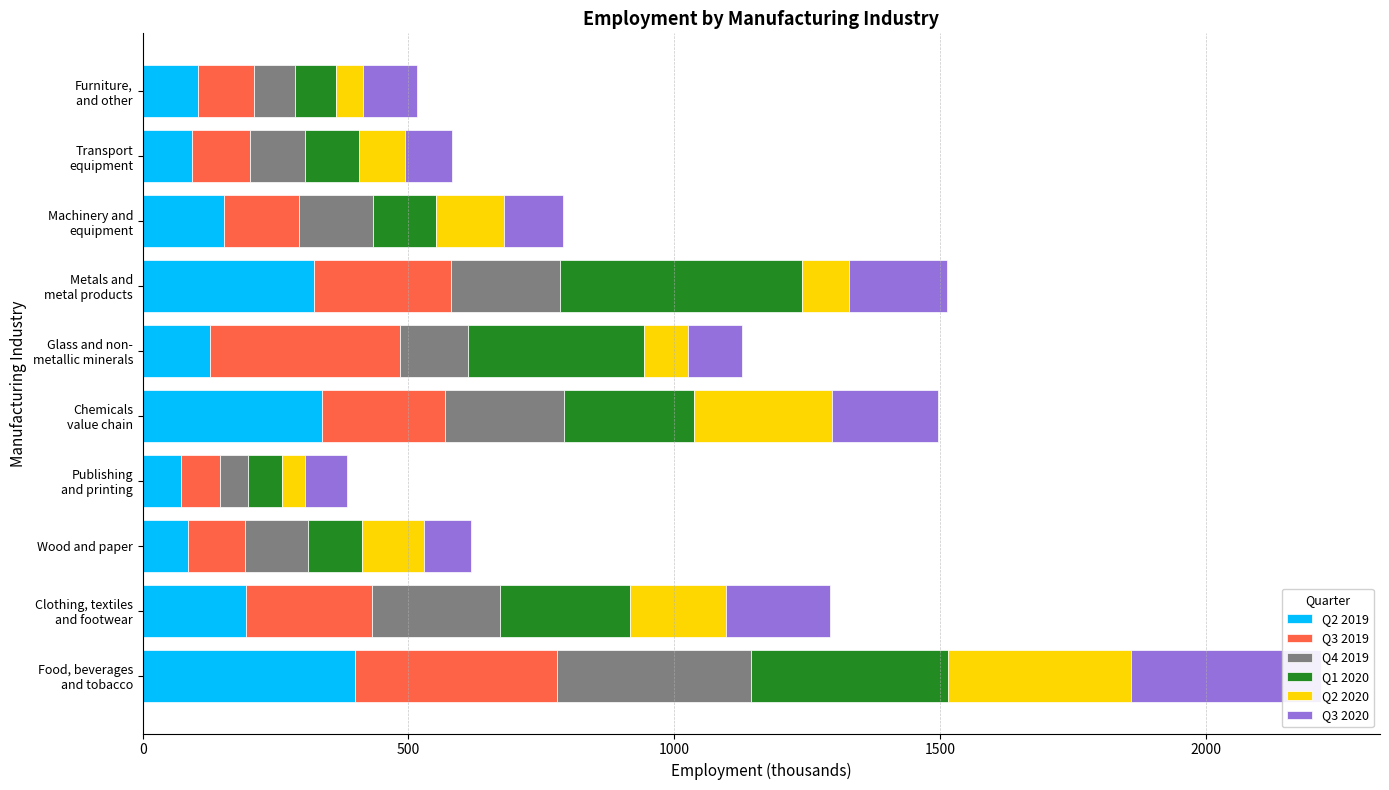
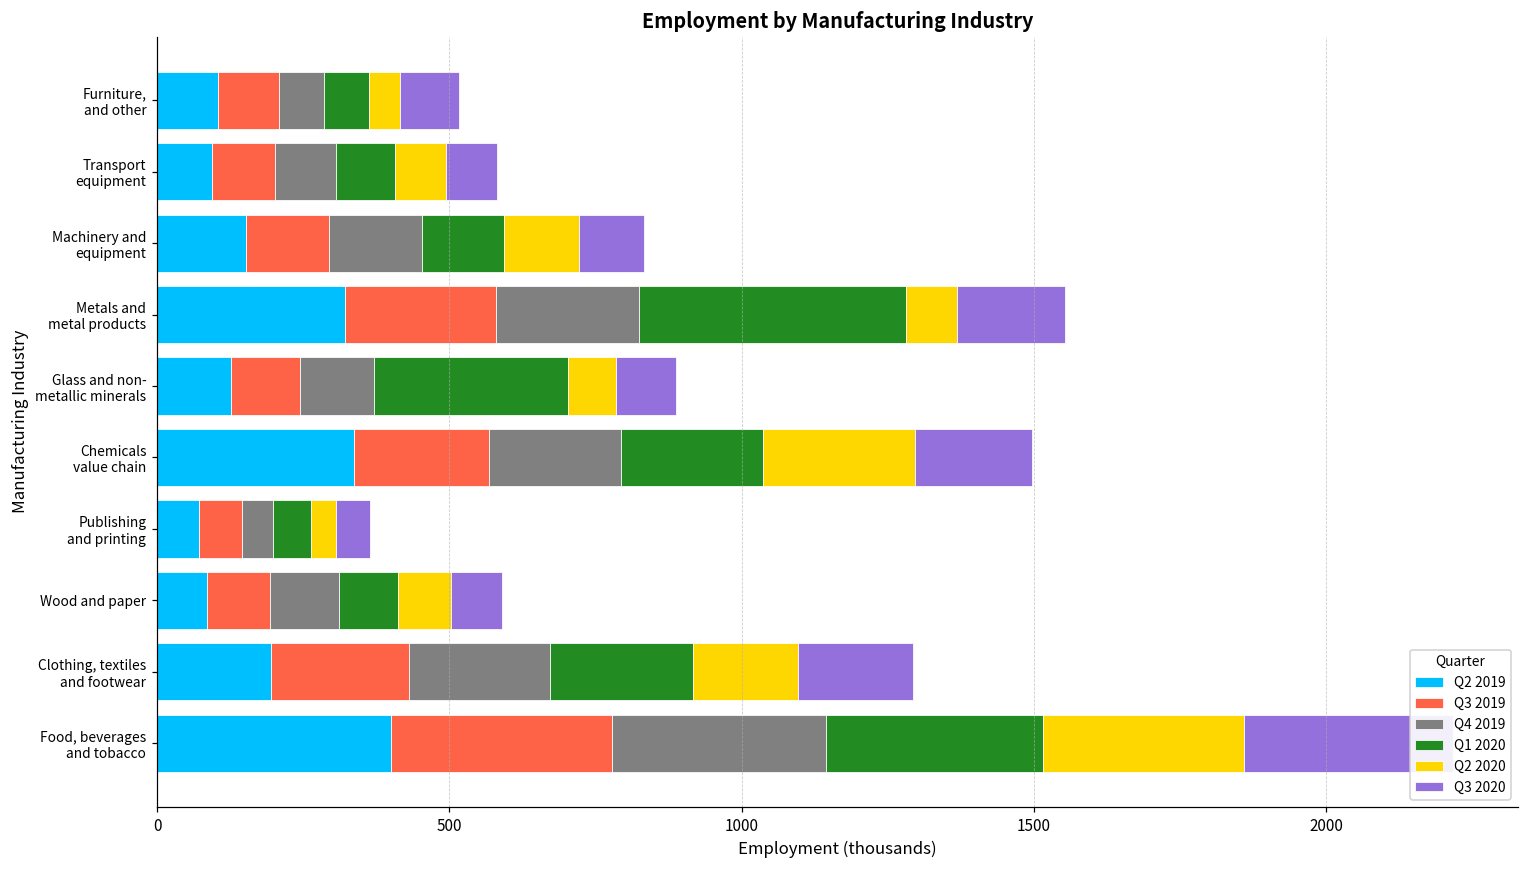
  {
    "Q2 2019": {
      "Furniture, and other": 100,
      "Transport equipment": 90,
      "Machinery and equipment": 150,
      "Metals and metal products": 320,
      "Glass and non- metallic minerals": 130,
      "Chemicals value chain": 340,
      "Publishing and printing": 70,
      "Wood and paper": 90,
      "Clothing, textiles and footwear": 190,
      "Food, beverages and tobacco": 400
    },
    "Q3 2019": {
      "Furniture, and other": 110,
      "Transport equipment": 110,
      "Machinery and equipment": 140,
      "Metals and metal products": 260,
-     "Glass and non- metallic minerals": 360,
+     "Glass and non- metallic minerals": 120,
      "Chemicals value chain": 230,
      "Publishing and printing": 70,
      "Wood and paper": 110,
      "Clothing, textiles and footwear": 240,
      "Food, beverages and tobacco": 380
    },
    "Q4 2019": {
      "Furniture, and other": 80,
      "Transport equipment": 100,
-     "Machinery and equipment": 140,
-     "Metals and metal products": 200,
+     "Machinery and equipment": 160,
+     "Metals and metal products": 240,
      "Glass and non- metallic minerals": 130,
      "Chemicals value chain": 220,
      "Publishing and printing": 50,
      "Wood and paper": 120,
      "Clothing, textiles and footwear": 240,
      "Food, beverages and tobacco": 370
    },
    "Q1 2020": {
      "Furniture, and other": 80,
      "Transport equipment": 100,
-     "Machinery and equipment": 120,
+     "Machinery and equipment": 140,
      "Metals and metal products": 460,
      "Glass and non- metallic minerals": 330,
      "Chemicals value chain": 240,
      "Publishing and printing": 60,
      "Wood and paper": 100,
      "Clothing, textiles and footwear": 250,
      "Food, beverages and tobacco": 370
    },
    "Q2 2020": {
      "Furniture, and other": 50,
      "Transport equipment": 90,
      "Machinery and equipment": 130,
      "Metals and metal products": 90,
      "Glass and non- metallic minerals": 80,
      "Chemicals value chain": 260,
      "Publishing and printing": 40,
-     "Wood and paper": 120,
+     "Wood and paper": 90,
      "Clothing, textiles and footwear": 180,
      "Food, beverages and tobacco": 340
    },
    "Q3 2020": {
      "Furniture, and other": 100,
      "Transport equipment": 90,
      "Machinery and equipment": 110,
      "Metals and metal products": 180,
      "Glass and non- metallic minerals": 100,
      "Chemicals value chain": 200,
-     "Publishing and printing": 80,
+     "Publishing and printing": 60,
      "Wood and paper": 90,
      "Clothing, textiles and footwear": 200
    }
  }
